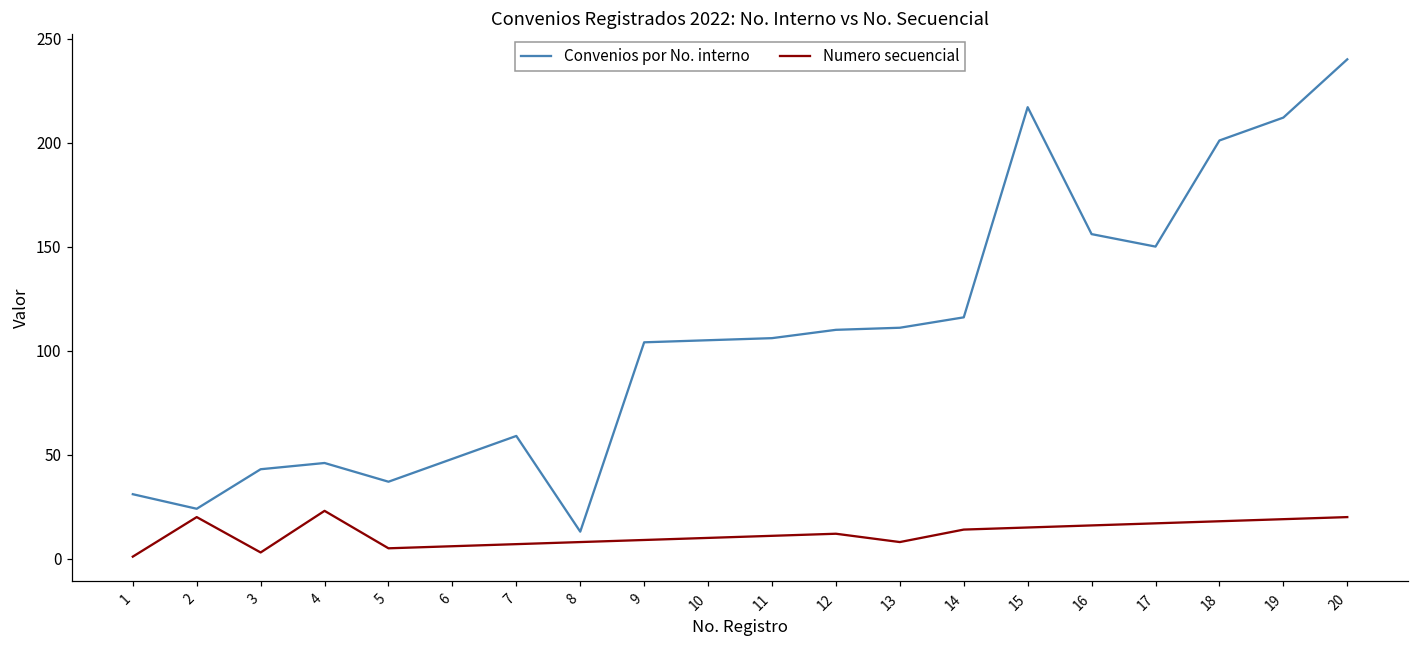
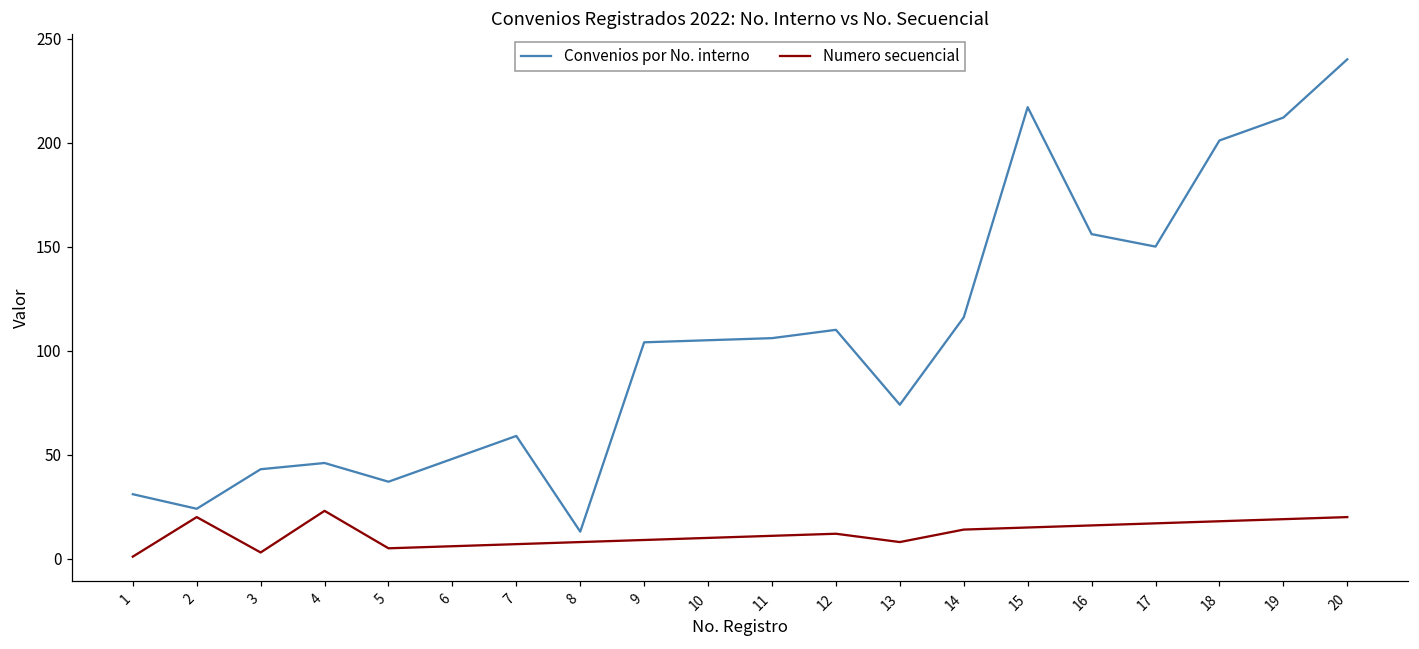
  {
    "Convenios por No. interno": {
      "1": 31,
      "2": 24,
      "3": 43,
      "4": 46,
      "5": 37,
      "6": 48,
      "7": 59,
      "8": 13,
      "9": 104,
      "10": 105,
      "11": 106,
      "12": 110,
-     "13": 111,
+     "13": 74,
      "14": 116,
      "15": 217,
      "16": 156,
      "17": 150,
      "18": 201,
      "19": 212,
      "20": 240
    },
    "Numero secuencial": {
      "1": 1,
      "2": 20,
      "3": 3,
      "4": 23,
      "5": 5,
      "6": 6,
      "7": 7,
      "8": 8,
      "9": 9,
      "10": 10,
      "11": 11,
      "12": 12,
      "13": 8,
      "14": 14,
      "15": 15,
      "16": 16,
      "17": 17,
      "18": 18,
      "19": 19,
      "20": 20
    }
  }
